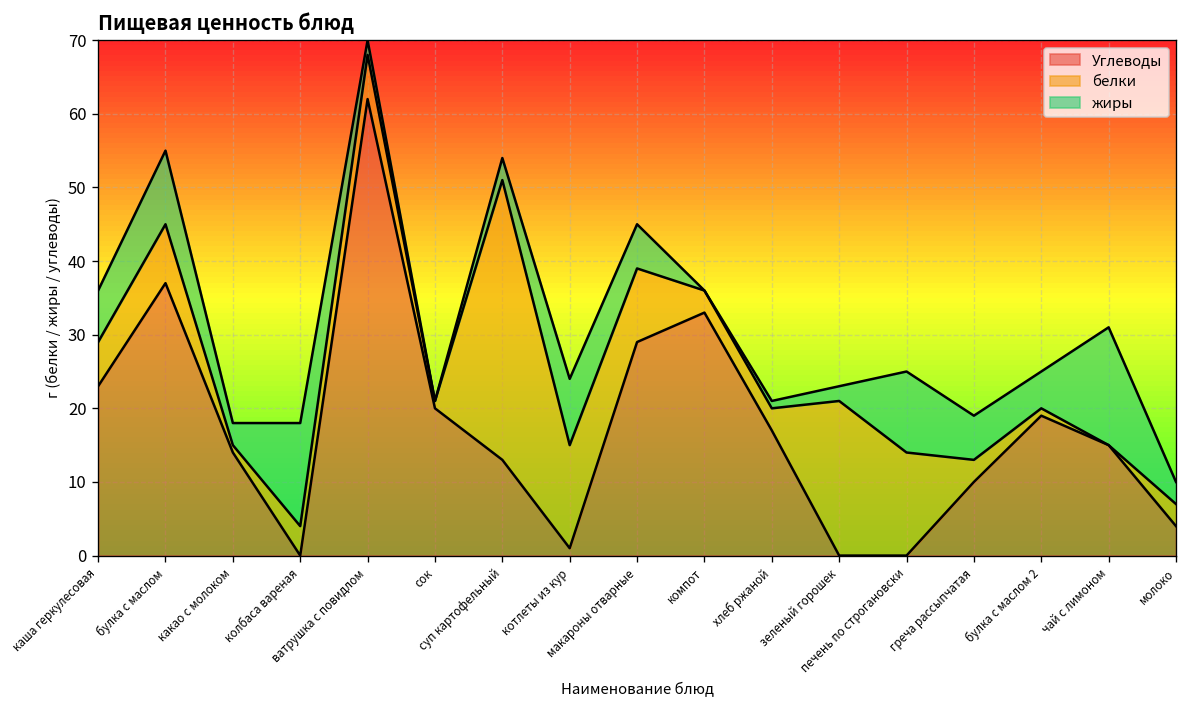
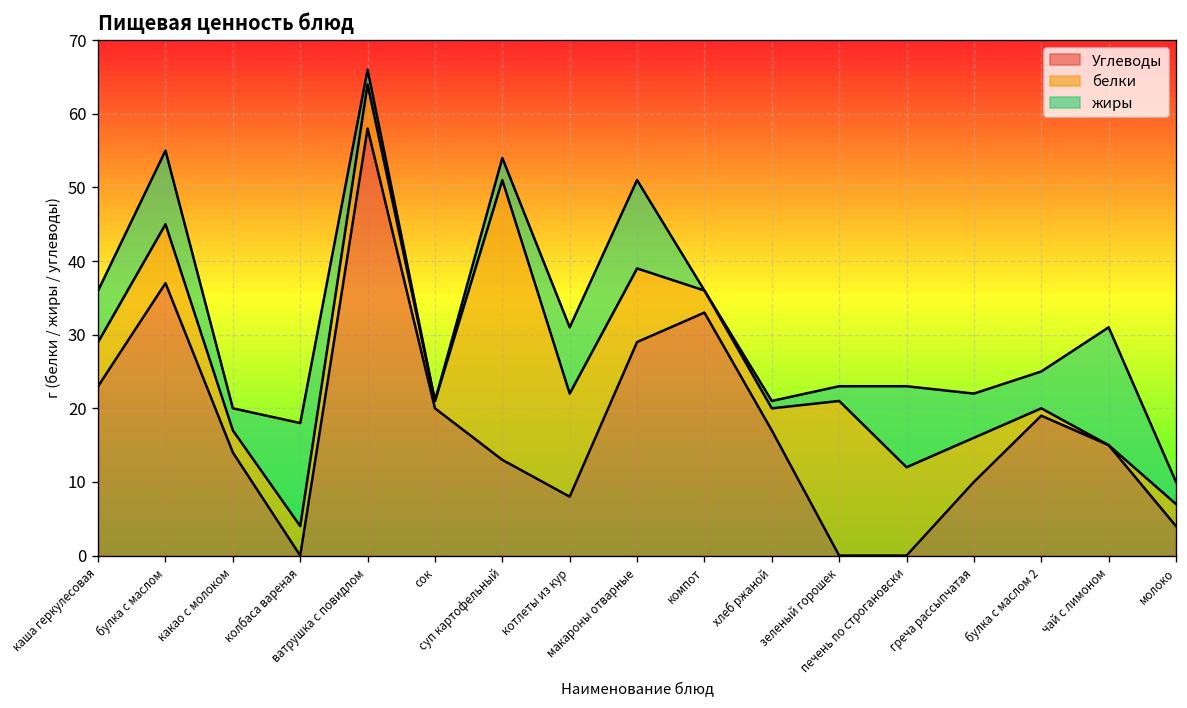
  {
    "Углеводы": {
      "каша геркулесовая": 23,
      "булка с маслом": 37,
      "какао с молоком": 14,
      "колбаса вареная": 0,
-     "ватрушка с повидлом": 62,
+     "ватрушка с повидлом": 58,
      "сок": 20,
      "суп картофельный": 13,
-     "котлеты из кур": 1,
+     "котлеты из кур": 8,
      "макароны отварные": 29,
      "компот": 33,
      "хлеб ржаной": 17,
      "зеленый горошек": 0,
      "печень по строгановски": 0,
      "греча рассыпчатая": 10,
      "булка с маслом 2": 19,
      "молоко": 4
    },
    "белки": {
      "каша геркулесовая": 6,
      "булка с маслом": 8,
-     "какао с молоком": 1,
+     "какао с молоком": 3,
      "колбаса вареная": 4,
      "ватрушка с повидлом": 6,
      "суп картофельный": 38,
      "котлеты из кур": 14,
      "макароны отварные": 10,
      "хлеб ржаной": 3,
      "зеленый горошек": 21,
-     "печень по строгановски": 14,
-     "греча рассыпчатая": 3,
+     "печень по строгановски": 12,
+     "греча рассыпчатая": 6,
      "булка с маслом 2": 1,
      "молоко": 3
    },
    "жиры": {
      "каша геркулесовая": 7,
      "булка с маслом": 10,
      "какао с молоком": 3,
      "колбаса вареная": 14,
      "ватрушка с повидлом": 2,
      "суп картофельный": 3,
      "котлеты из кур": 9,
-     "макароны отварные": 6,
+     "макароны отварные": 12,
      "хлеб ржаной": 1,
      "зеленый горошек": 2,
      "печень по строгановски": 11,
      "греча рассыпчатая": 6,
      "булка с маслом 2": 5,
      "чай с лимоном": 16,
      "молоко": 3
    }
  }
